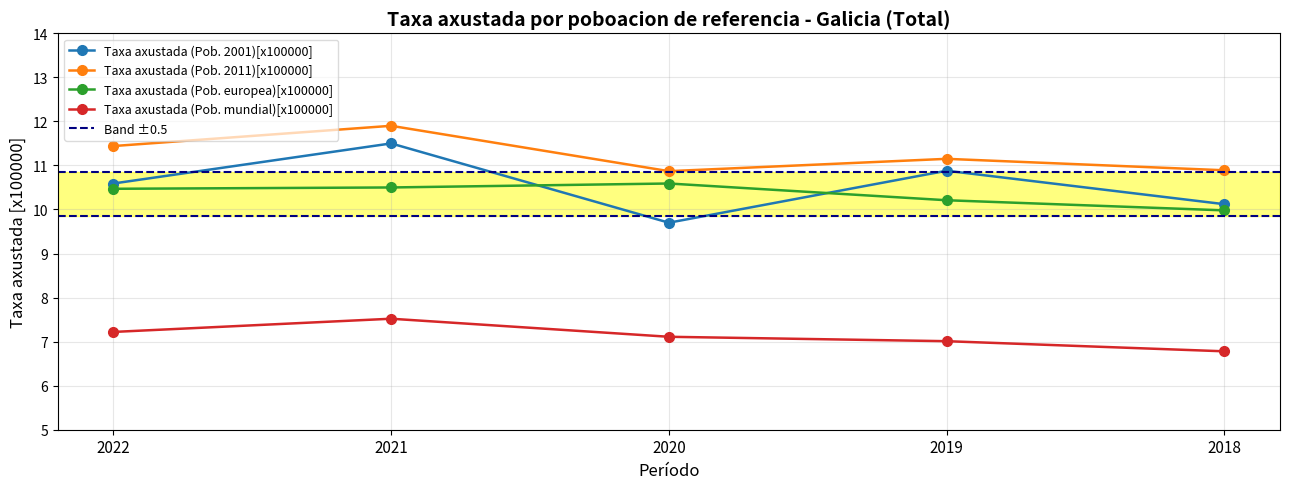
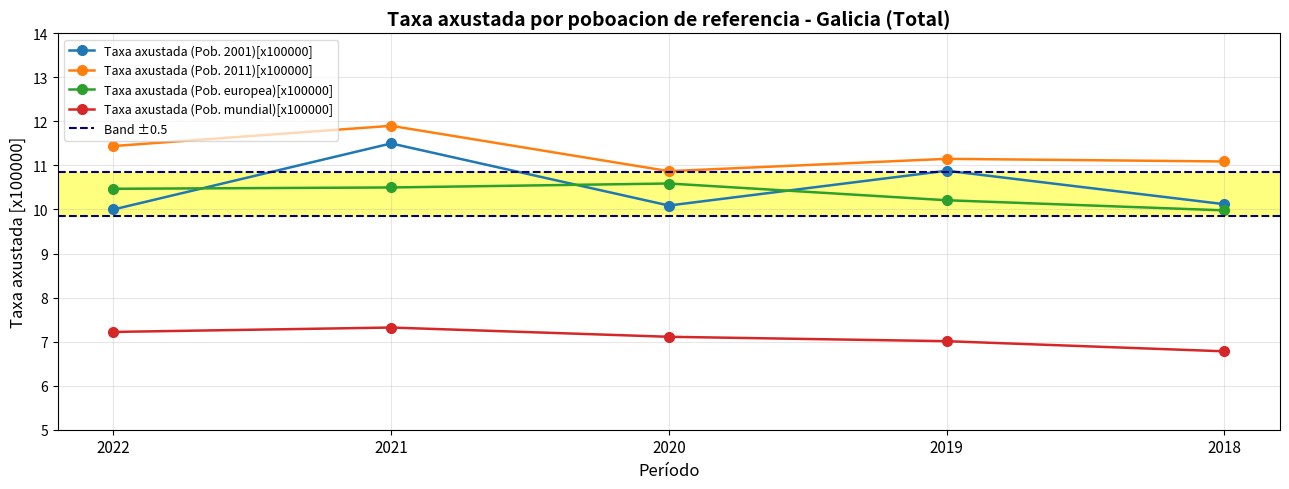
  {
    "Taxa axustada (Pob. 2001)[x100000]": {
-     "2022": 10.6,
+     "2022": 10.0,
      "2021": 11.5,
-     "2020": 9.7,
+     "2020": 10.1,
      "2019": 10.9,
      "2018": 10.1
    },
    "Taxa axustada (Pob. 2011)[x100000]": {
      "2022": 11.4,
      "2021": 11.9,
      "2020": 10.9,
      "2019": 11.2,
-     "2018": 10.9
+     "2018": 11.1
    },
    "Taxa axustada (Pob. europea)[x100000]": {
      "2022": 10.5,
      "2021": 10.5,
      "2020": 10.6,
      "2019": 10.2,
      "2018": 10.0
    },
    "Taxa axustada (Pob. mundial)[x100000]": {
      "2022": 7.2,
-     "2021": 7.5,
+     "2021": 7.3,
      "2020": 7.1,
      "2019": 7.0,
      "2018": 6.8
    }
  }
